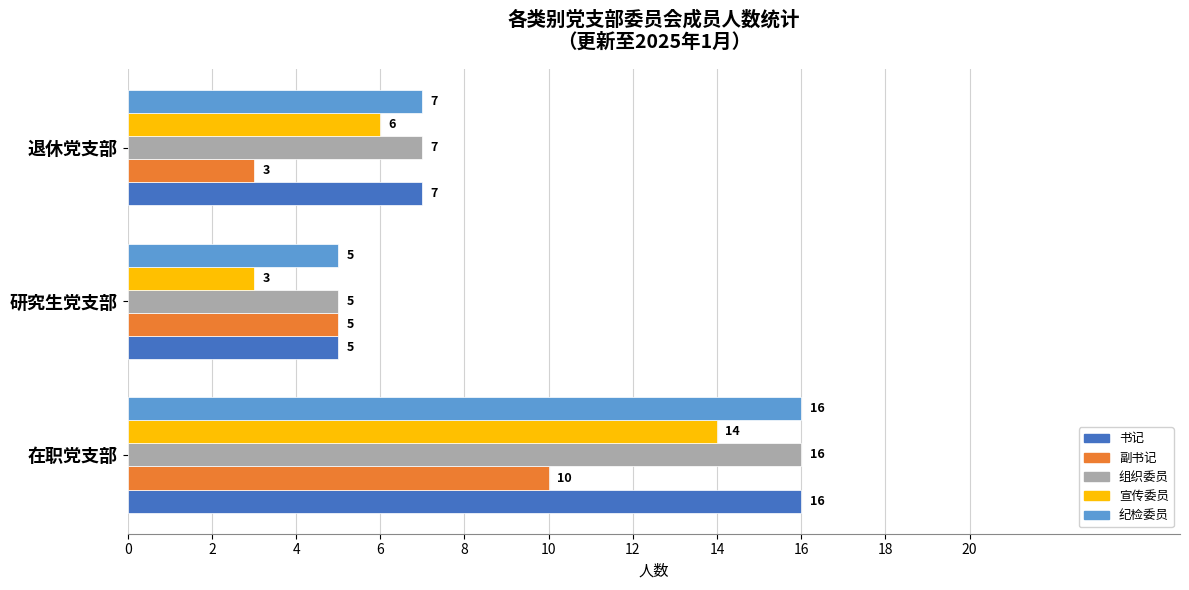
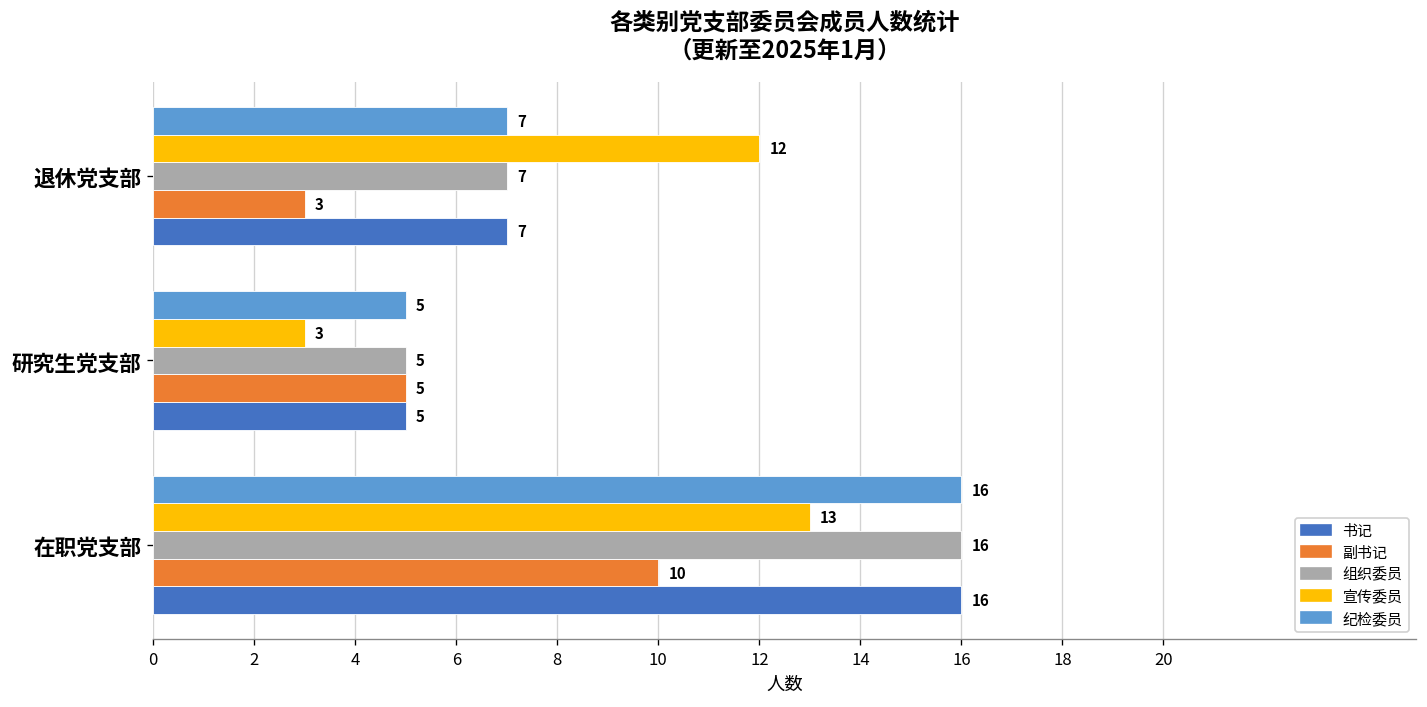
  {
    "副书记": {
      "退休党支部": 3,
      "研究生党支部": 5,
      "在职党支部": 10
    },
    "组织委员": {
      "退休党支部": 7,
      "研究生党支部": 5,
      "在职党支部": 16
    },
    "宣传委员": {
-     "退休党支部": 6,
+     "退休党支部": 12,
      "研究生党支部": 3,
-     "在职党支部": 14
+     "在职党支部": 13
    }
  }
